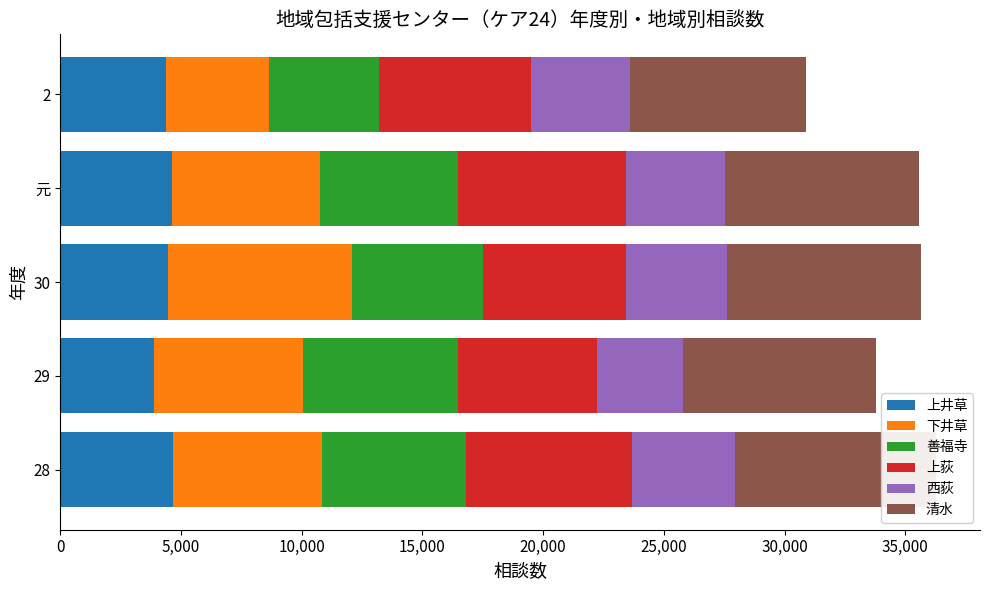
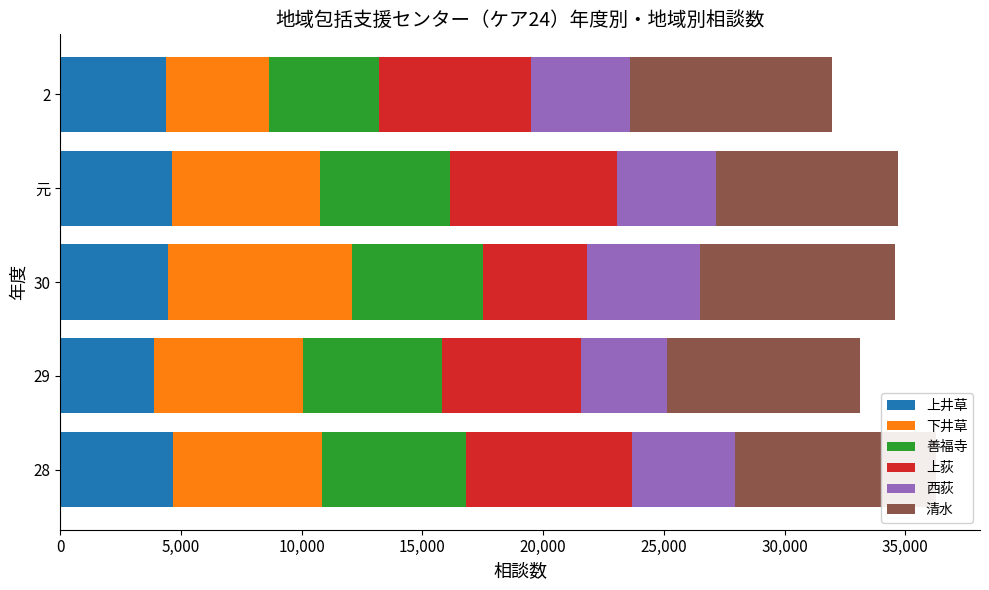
  {
    "上井草": {
      "2": "4,400",
      "元": "4,600",
      "30": "4,500",
      "29": "3,900",
      "28": "4,700"
    },
    "下井草": {
      "2": "4,300",
      "元": "6,100",
      "30": "7,600",
      "29": "6,200",
      "28": "6,200"
    },
    "善福寺": {
      "2": "4,600",
-     "元": "5,700",
+     "元": "5,400",
      "30": "5,400",
-     "29": "6,400",
+     "29": "5,700",
      "28": "6,000"
    },
    "上荻": {
      "2": "6,300",
      "元": "6,900",
-     "30": "5,900",
+     "30": "4,300",
      "29": "5,800",
      "28": "6,900"
    },
    "西荻": {
      "2": "4,100",
      "元": "4,100",
-     "30": "4,200",
+     "30": "4,700",
      "29": "3,600",
      "28": "4,300"
    },
    "清水": {
-     "2": "7,300",
-     "元": "8,000",
+     "2": "8,400",
+     "元": "7,500",
      "30": "8,100",
      "29": "8,000"
    }
  }
